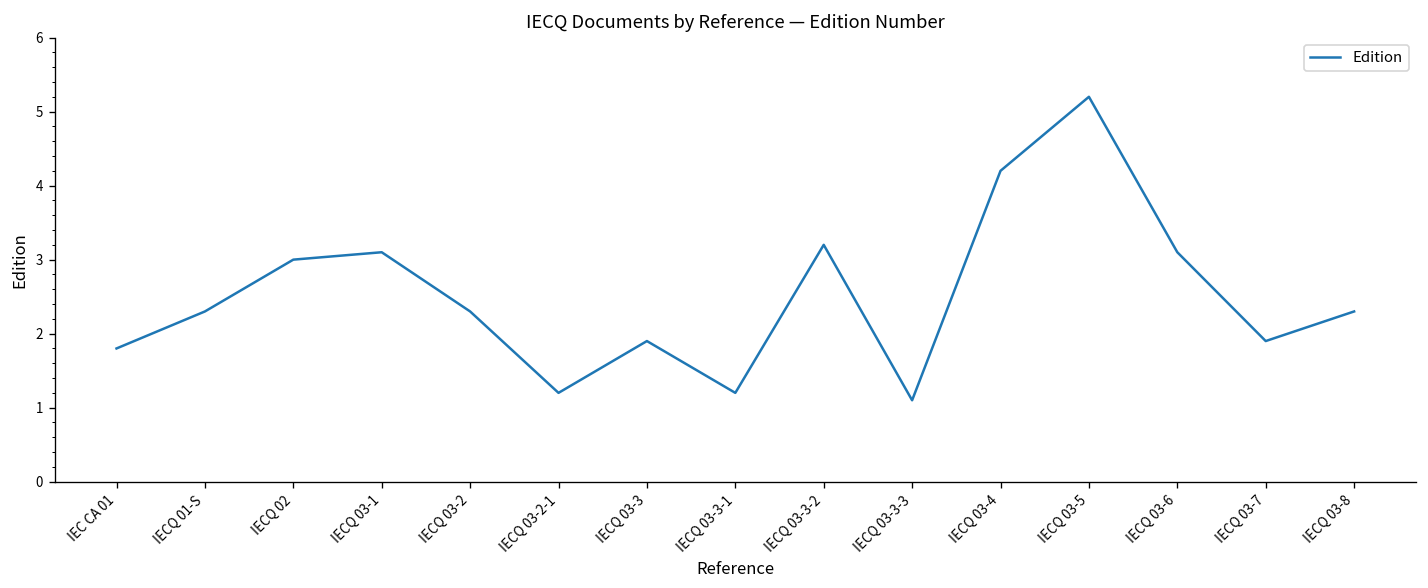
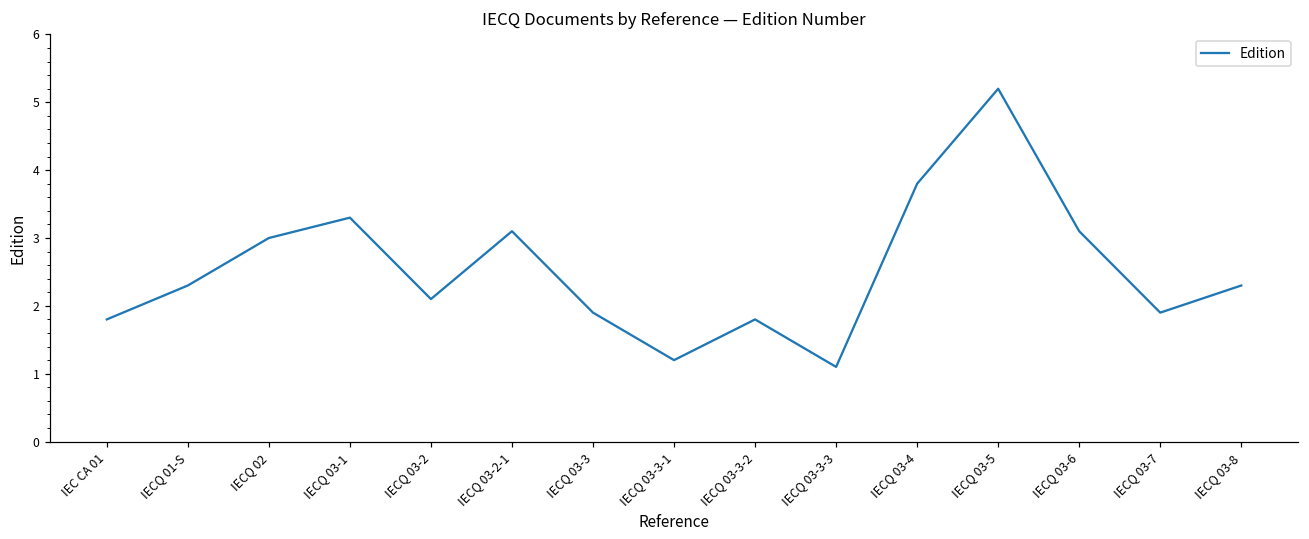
  {
    "IEC CA 01": 1.8,
    "IECQ 01-S": 2.3,
    "IECQ 02": 3.0,
-   "IECQ 03-1": 3.1,
-   "IECQ 03-2": 2.3,
-   "IECQ 03-2-1": 1.2,
+   "IECQ 03-1": 3.3,
+   "IECQ 03-2": 2.1,
+   "IECQ 03-2-1": 3.1,
    "IECQ 03-3": 1.9,
    "IECQ 03-3-1": 1.2,
-   "IECQ 03-3-2": 3.2,
+   "IECQ 03-3-2": 1.8,
    "IECQ 03-3-3": 1.1,
-   "IECQ 03-4": 4.2,
+   "IECQ 03-4": 3.8,
    "IECQ 03-5": 5.2,
    "IECQ 03-6": 3.1,
    "IECQ 03-7": 1.9,
    "IECQ 03-8": 2.3
  }
